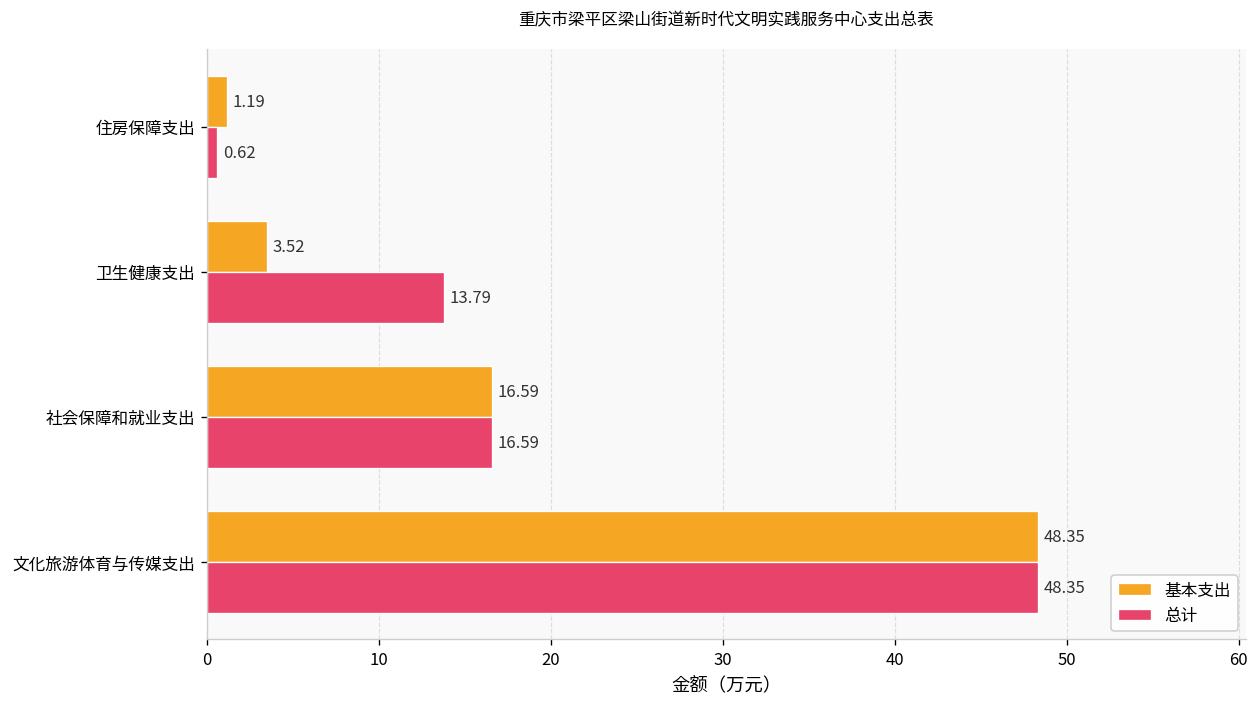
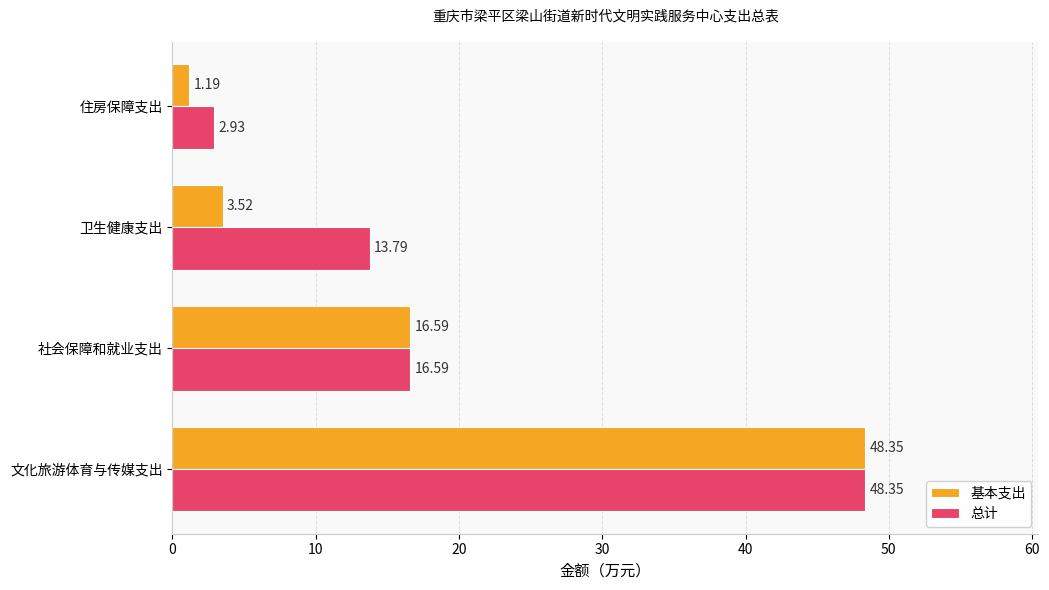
  {
    "基本支出": {
      "住房保障支出": 1.19,
      "卫生健康支出": 3.52,
      "社会保障和就业支出": 16.59,
      "文化旅游体育与传媒支出": 48.35
    },
    "总计": {
-     "住房保障支出": 0.62,
+     "住房保障支出": 2.93,
      "卫生健康支出": 13.79,
      "社会保障和就业支出": 16.59,
      "文化旅游体育与传媒支出": 48.35
    }
  }
